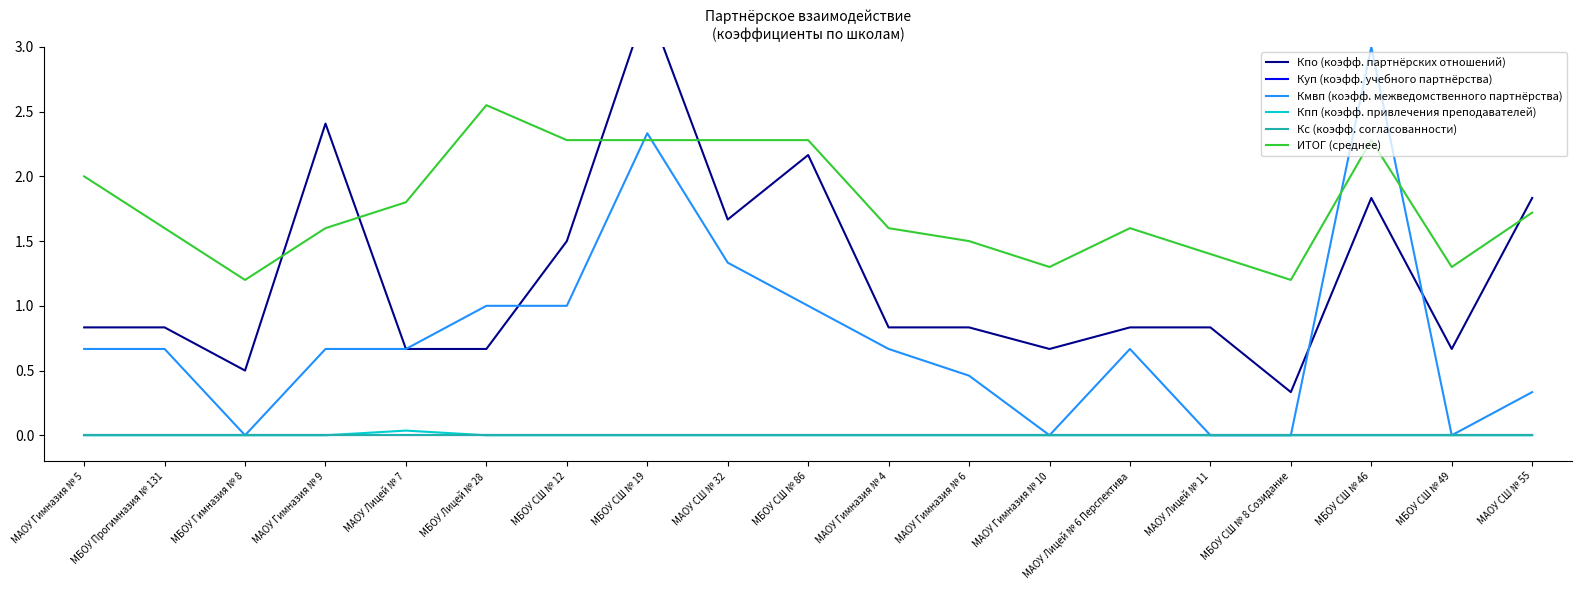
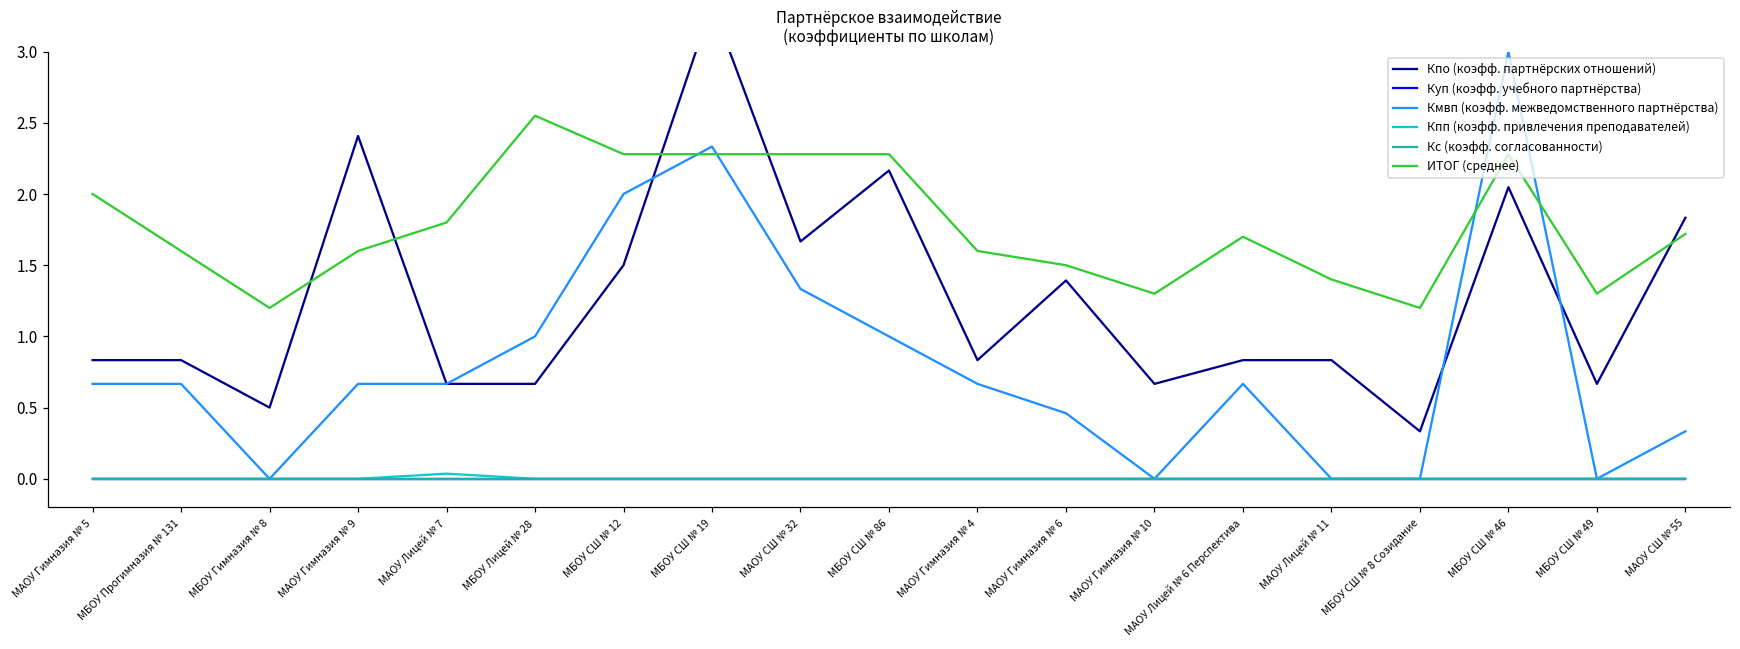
  {
    "Кпо (коэфф. партнёрских отношений)": {
      "МАОУ Гимназия № 5": 0.83,
      "МБОУ Прогимназия № 131": 0.83,
      "МБОУ Гимназия № 8": 0.50,
      "МАОУ Гимназия № 9": 2.41,
      "МБОУ Лицей № 28": 0.67,
      "МБОУ СШ № 12": 1.50,
      "МАОУ СШ № 32": 1.67,
      "МБОУ СШ № 86": 2.16,
      "МАОУ Гимназия № 4": 0.83,
-     "МАОУ Гимназия № 6": 0.83,
+     "МАОУ Гимназия № 6": 1.39,
      "МАОУ Гимназия № 10": 0.67,
      "МАОУ Лицей № 6 Перспектива": 0.83,
      "МАОУ Лицей № 11": 0.83,
      "МБОУ СШ № 8 Созидание": 0.33,
-     "МБОУ СШ № 46": 1.83,
+     "МБОУ СШ № 46": 2.05,
      "МБОУ СШ № 49": 0.67,
      "МАОУ СШ № 55": 1.83
    },
    "Кмвп (коэфф. межведомственного партнёрства)": {
      "МАОУ Гимназия № 5": 0.67,
      "МБОУ Прогимназия № 131": 0.67,
      "МАОУ Гимназия № 9": 0.67,
      "МБОУ Лицей № 28": 1,
-     "МБОУ СШ № 12": 1,
+     "МБОУ СШ № 12": 2,
      "МБОУ СШ № 19": 2.33,
      "МАОУ СШ № 32": 1.33,
      "МБОУ СШ № 86": 1,
      "МАОУ Гимназия № 4": 0.67,
      "МАОУ Гимназия № 6": 0.46,
      "МАОУ Лицей № 6 Перспектива": 0.67,
      "МБОУ СШ № 46": 3,
      "МАОУ СШ № 55": 0.33
    },
    "ИТОГ (среднее)": {
      "МАОУ Гимназия № 5": 2.0,
      "МБОУ Прогимназия № 131": 1.6,
      "МБОУ Гимназия № 8": 1.2,
      "МАОУ Гимназия № 9": 1.6,
      "МАОУ Лицей № 7": 1.8,
      "МБОУ Лицей № 28": 2.55,
      "МБОУ СШ № 12": 2.28,
      "МБОУ СШ № 19": 2.28,
      "МАОУ СШ № 32": 2.28,
      "МБОУ СШ № 86": 2.28,
      "МАОУ Гимназия № 4": 1.6,
      "МАОУ Гимназия № 6": 1.5,
      "МАОУ Гимназия № 10": 1.3,
-     "МАОУ Лицей № 6 Перспектива": 1.6,
+     "МАОУ Лицей № 6 Перспектива": 1.7,
      "МАОУ Лицей № 11": 1.4,
      "МБОУ СШ № 8 Созидание": 1.2,
      "МБОУ СШ № 49": 1.3,
      "МАОУ СШ № 55": 1.72
    }
  }
